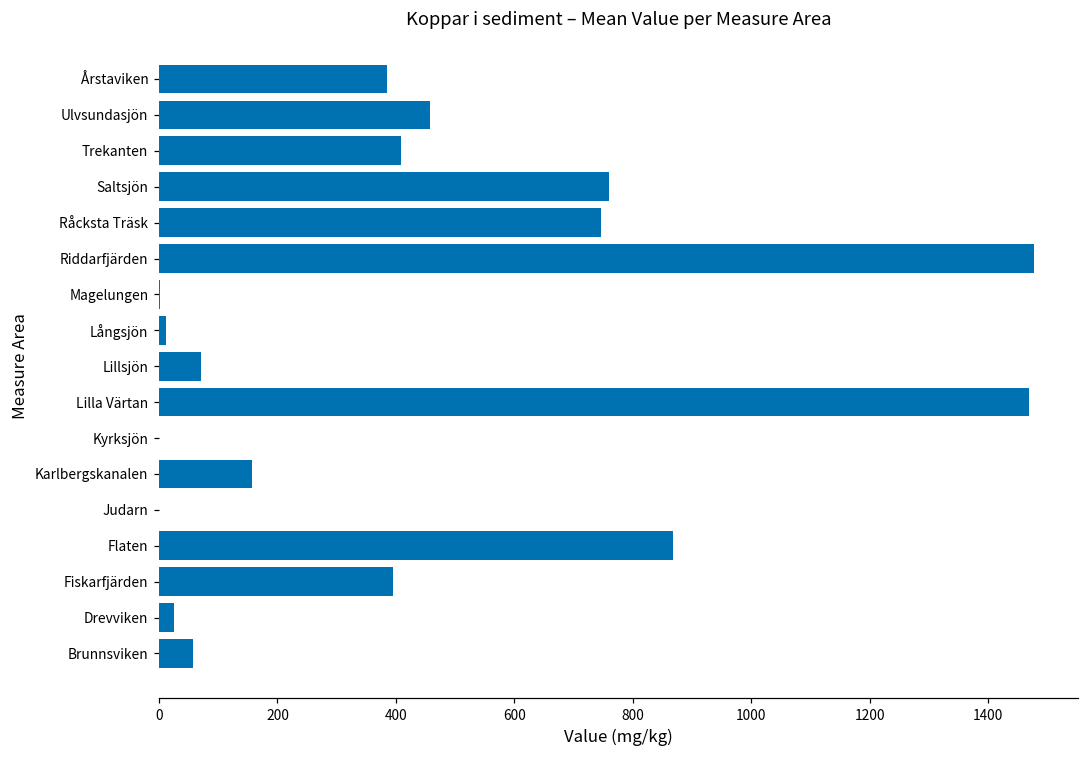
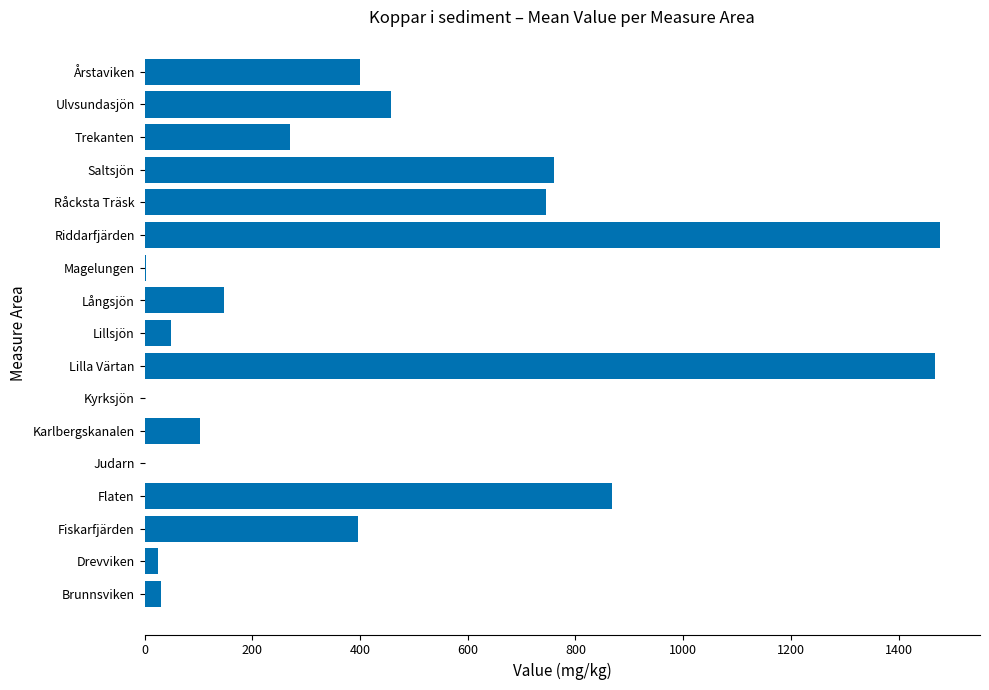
  {
-   "Årstaviken": 390,
+   "Årstaviken": 400,
    "Ulvsundasjön": 460,
-   "Trekanten": 410,
+   "Trekanten": 270,
    "Saltsjön": 760,
    "Råcksta Träsk": 750,
    "Riddarfjärden": 1480,
-   "Långsjön": 10,
-   "Lillsjön": 70,
+   "Långsjön": 150,
+   "Lillsjön": 50,
    "Lilla Värtan": 1470,
    "Kyrksjön": 0,
-   "Karlbergskanalen": 160,
+   "Karlbergskanalen": 100,
    "Judarn": 0,
    "Flaten": 870,
    "Fiskarfjärden": 400,
    "Drevviken": 20,
-   "Brunnsviken": 60
+   "Brunnsviken": 30
  }
